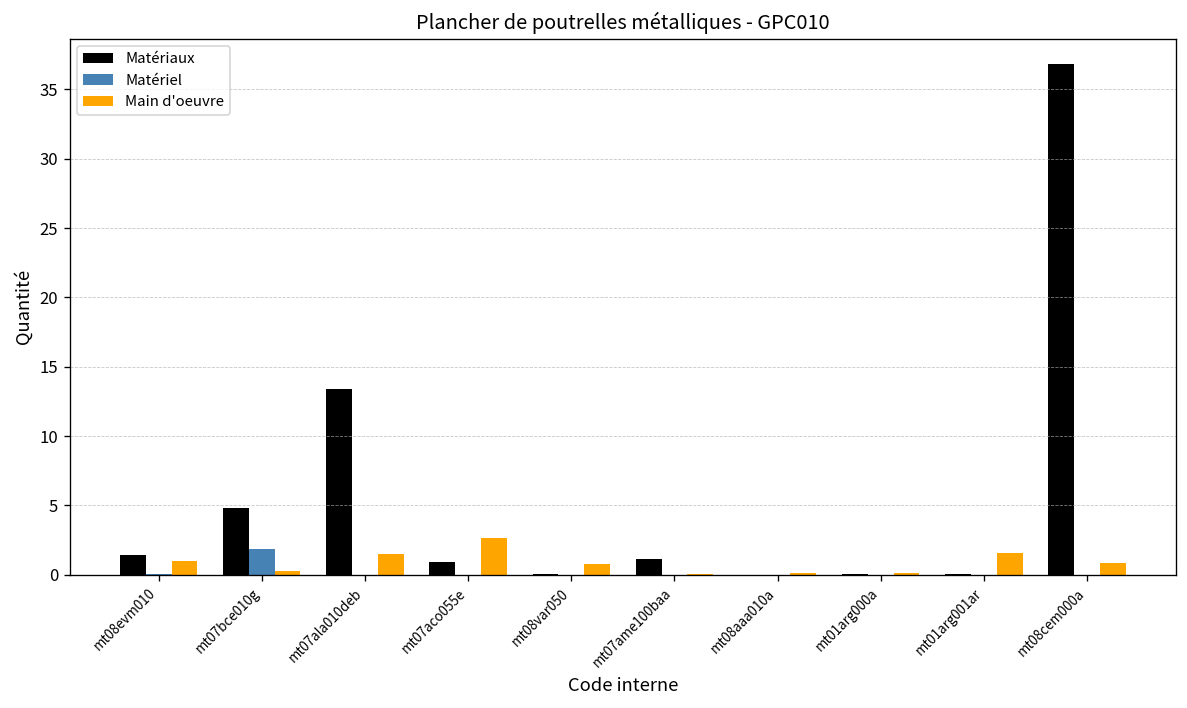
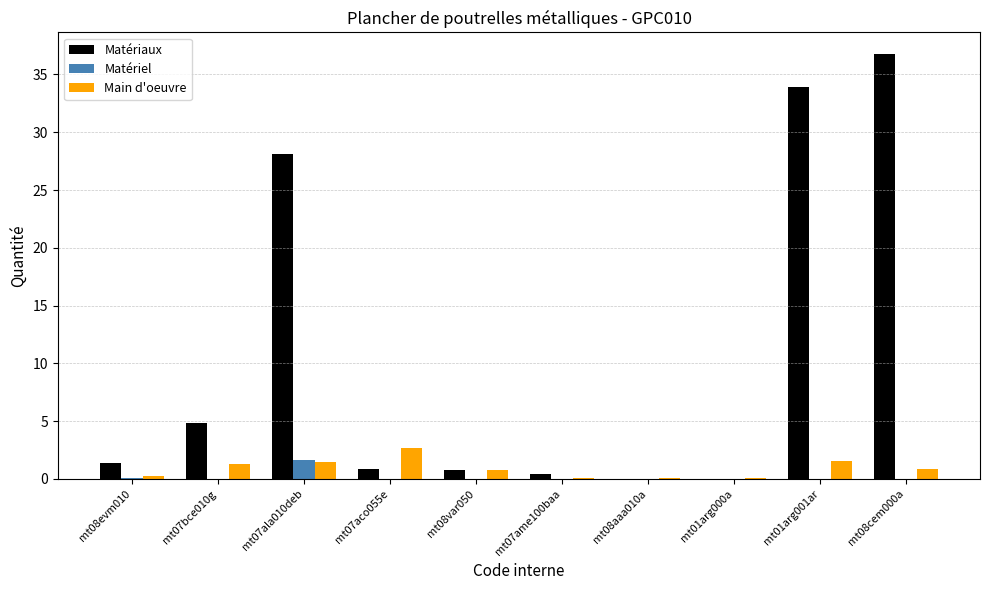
  {
    "Matériaux": {
      "mt08evm010": 1.4,
      "mt07bce010g": 4.8,
-     "mt07ala010deb": 13.4,
+     "mt07ala010deb": 28.2,
      "mt07aco055e": 0.9,
-     "mt08var050": 0.0,
-     "mt07ame100baa": 1.1,
-     "mt01arg001ar": 0.1,
+     "mt08var050": 0.8,
+     "mt07ame100baa": 0.4,
+     "mt01arg001ar": 33.9,
      "mt08cem000a": 36.8
    },
    "Matériel": {
-     "mt07bce010g": 1.9,
-     "mt07ala010deb": 0.0,
+     "mt07bce010g": 0.0,
+     "mt07ala010deb": 1.7,
      "mt07aco055e": 0.0,
      "mt08var050": 0.0,
      "mt07ame100baa": 0.0,
      "mt08aaa010a": 0.0,
      "mt01arg000a": 0.0,
      "mt01arg001ar": 0.0,
      "mt08cem000a": 0.0
    },
    "Main d'oeuvre": {
-     "mt08evm010": 1.0,
-     "mt07bce010g": 0.2,
+     "mt08evm010": 0.2,
+     "mt07bce010g": 1.3,
      "mt07ala010deb": 1.5,
      "mt07aco055e": 2.7,
      "mt08var050": 0.8,
      "mt01arg001ar": 1.6,
      "mt08cem000a": 0.8
    }
  }
